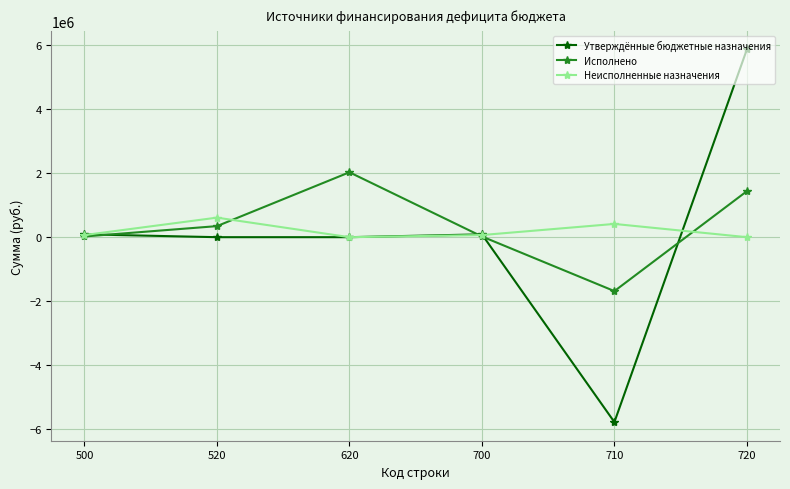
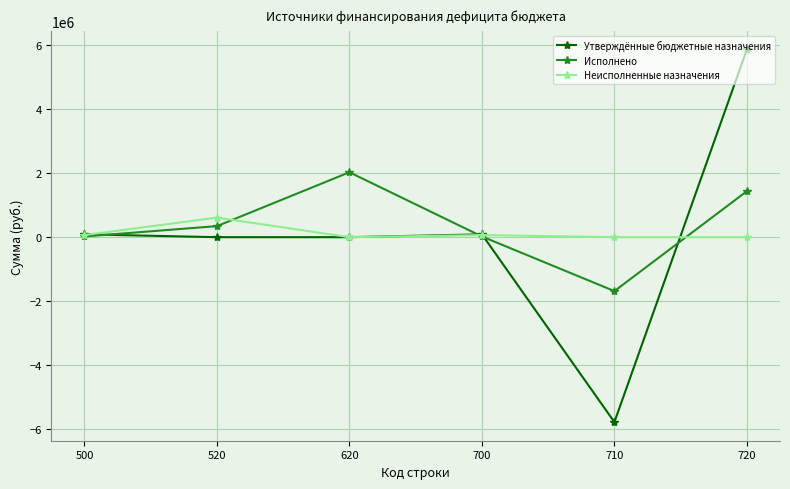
  {
    "Утверждённые бюджетные назначения": {
      "520": 0,
      "710": -5800000
    },
    "Исполнено": {
      "520": 300000,
      "620": 2000000,
      "710": -1700000,
      "720": 1400000
    },
    "Неисполненные назначения": {
      "520": 600000,
-     "710": 400000,
+     "710": 0,
      "720": 0
    }
  }
